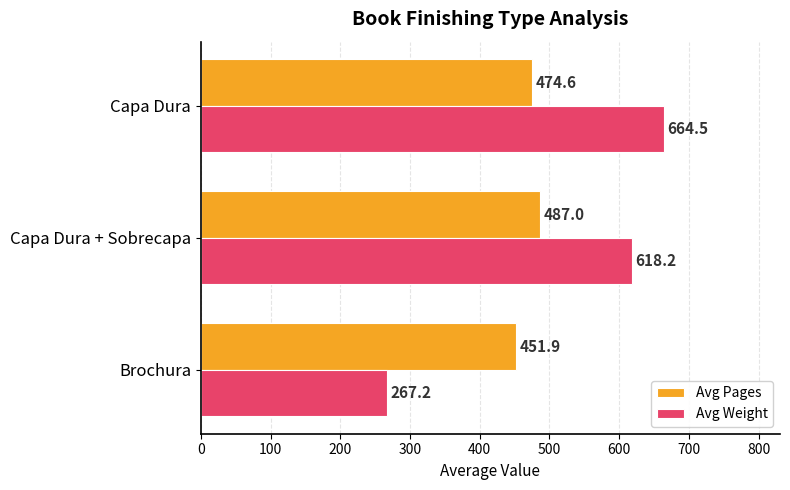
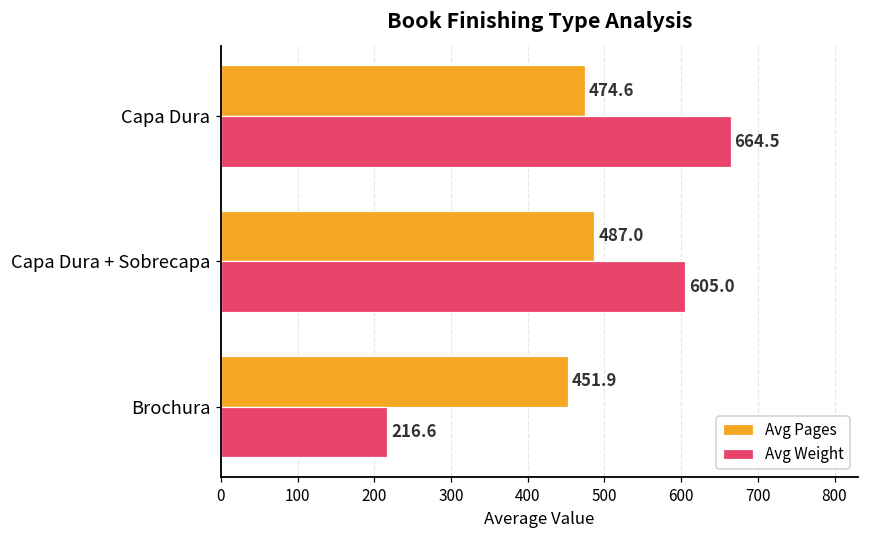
  {
    "Avg Pages": {
      "Capa Dura": 474.6,
      "Capa Dura + Sobrecapa": 487.0,
      "Brochura": 451.9
    },
    "Avg Weight": {
      "Capa Dura": 664.5,
-     "Capa Dura + Sobrecapa": 618.2,
-     "Brochura": 267.2
+     "Capa Dura + Sobrecapa": 605.0,
+     "Brochura": 216.6
    }
  }
